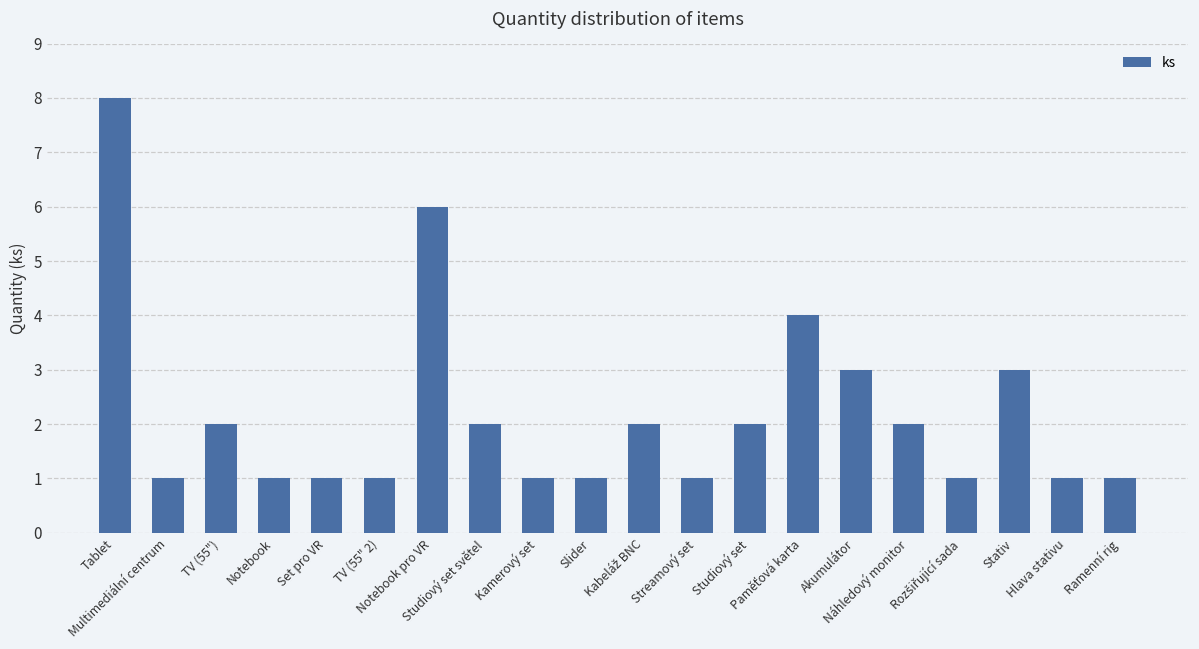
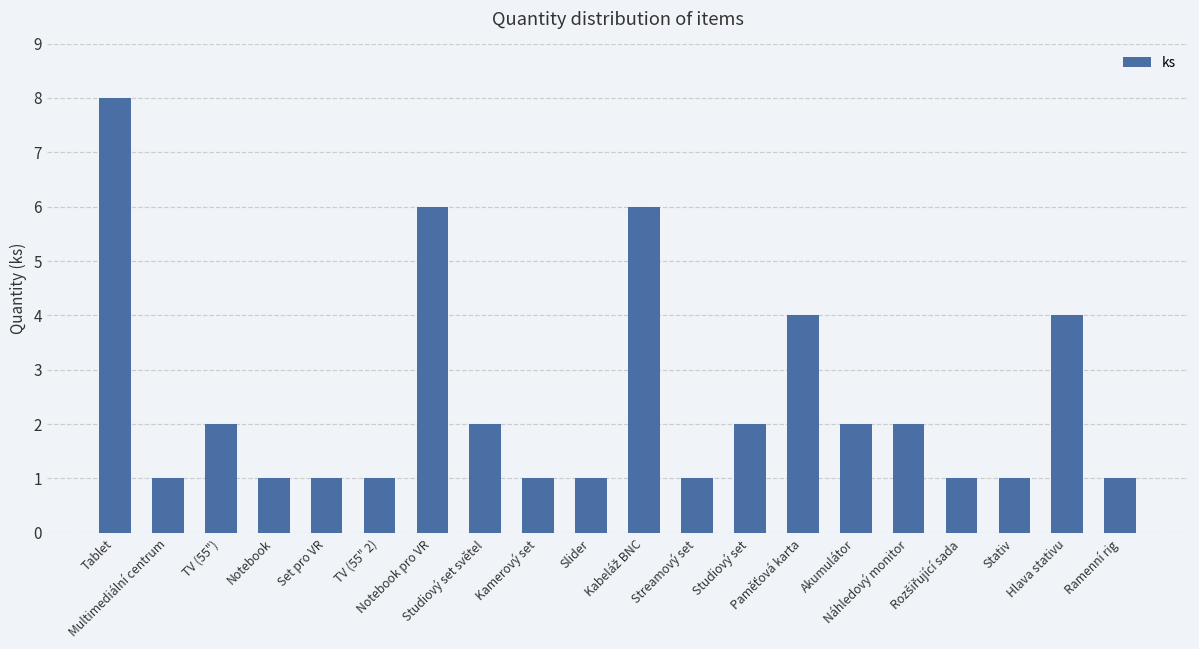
  {
    "Tablet": 8,
    "Multimediální centrum": 1,
    "TV (55\")": 2,
    "Notebook": 1,
    "Set pro VR": 1,
    "TV (55\" 2)": 1,
    "Notebook pro VR": 6,
    "Studiový set světel": 2,
    "Kamerový set": 1,
    "Slider": 1,
-   "Kabeláž BNC": 2,
+   "Kabeláž BNC": 6,
    "Streamový set": 1,
    "Studiový set": 2,
    "Paměťová karta": 4,
-   "Akumulátor": 3,
+   "Akumulátor": 2,
    "Náhledový monitor": 2,
    "Rozšiřující sada": 1,
-   "Stativ": 3,
-   "Hlava stativu": 1,
+   "Stativ": 1,
+   "Hlava stativu": 4,
    "Ramenní rig": 1
  }
